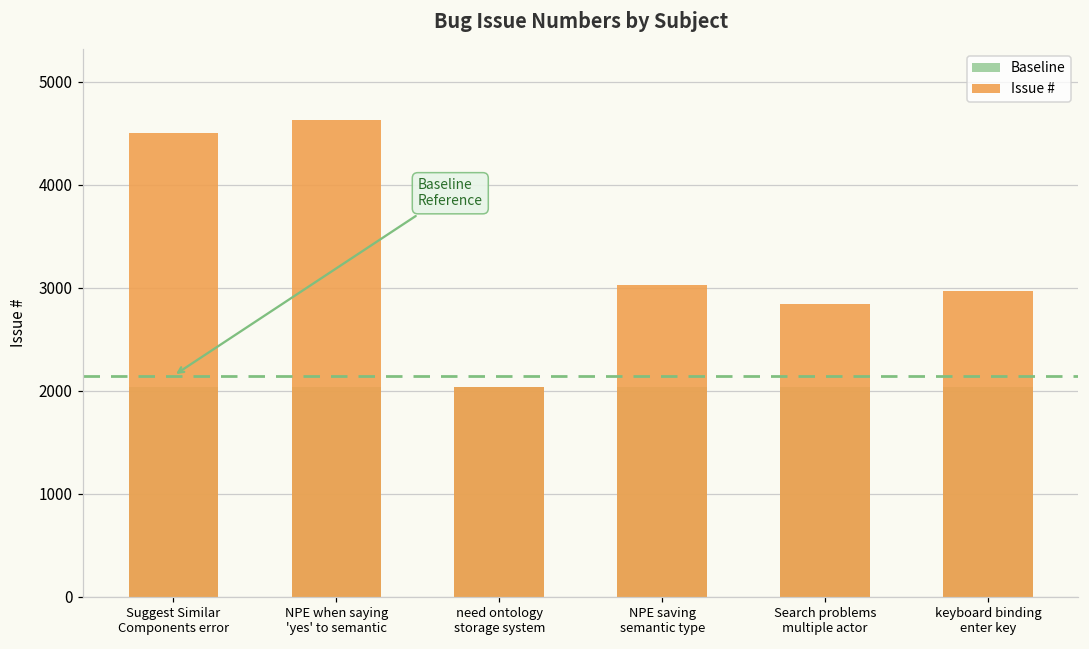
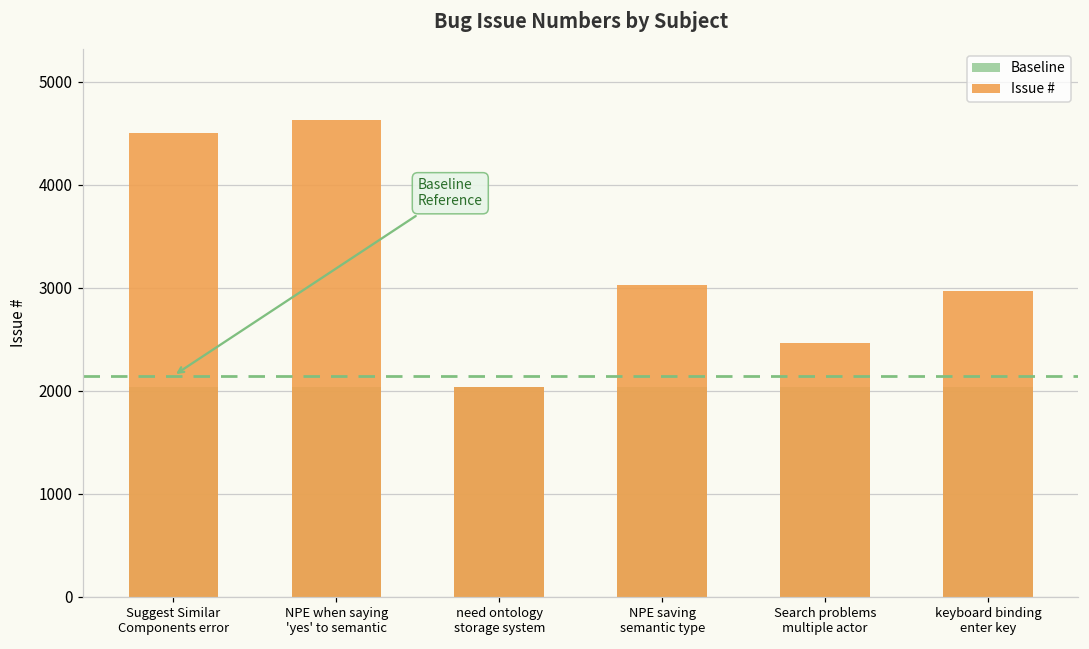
  {
    "Baseline": {
      "need ontology storage system": 2000
    },
    "Issue #": {
      "Suggest Similar Components error": 4500,
      "NPE when saying 'yes' to semantic": 4600,
      "need ontology storage system": 2000,
      "NPE saving semantic type": 3000,
-     "Search problems multiple actor": 2800,
+     "Search problems multiple actor": 2500,
      "keyboard binding enter key": 3000
    }
  }
